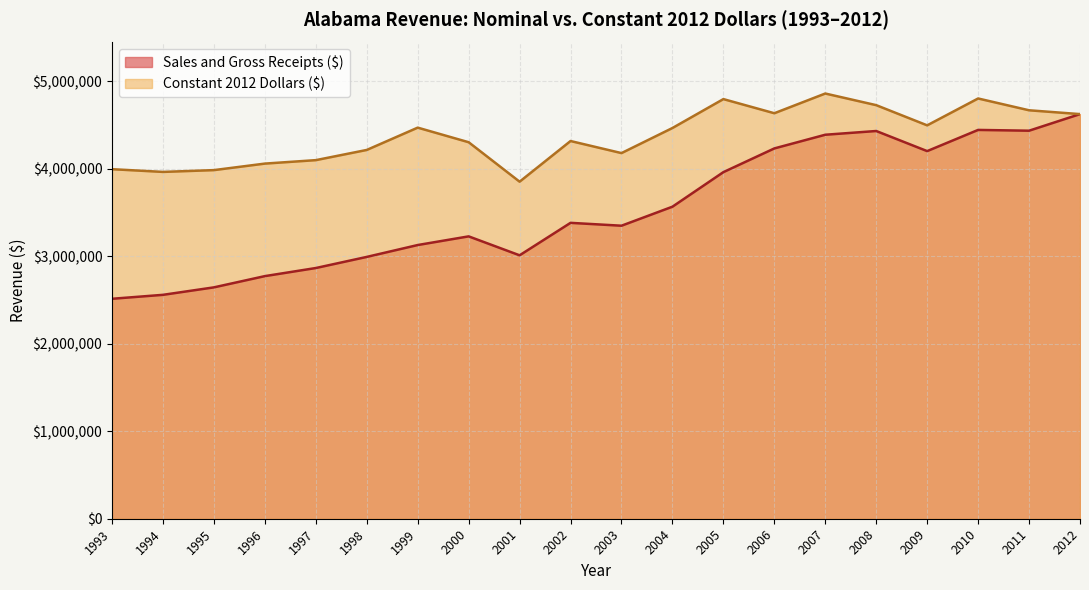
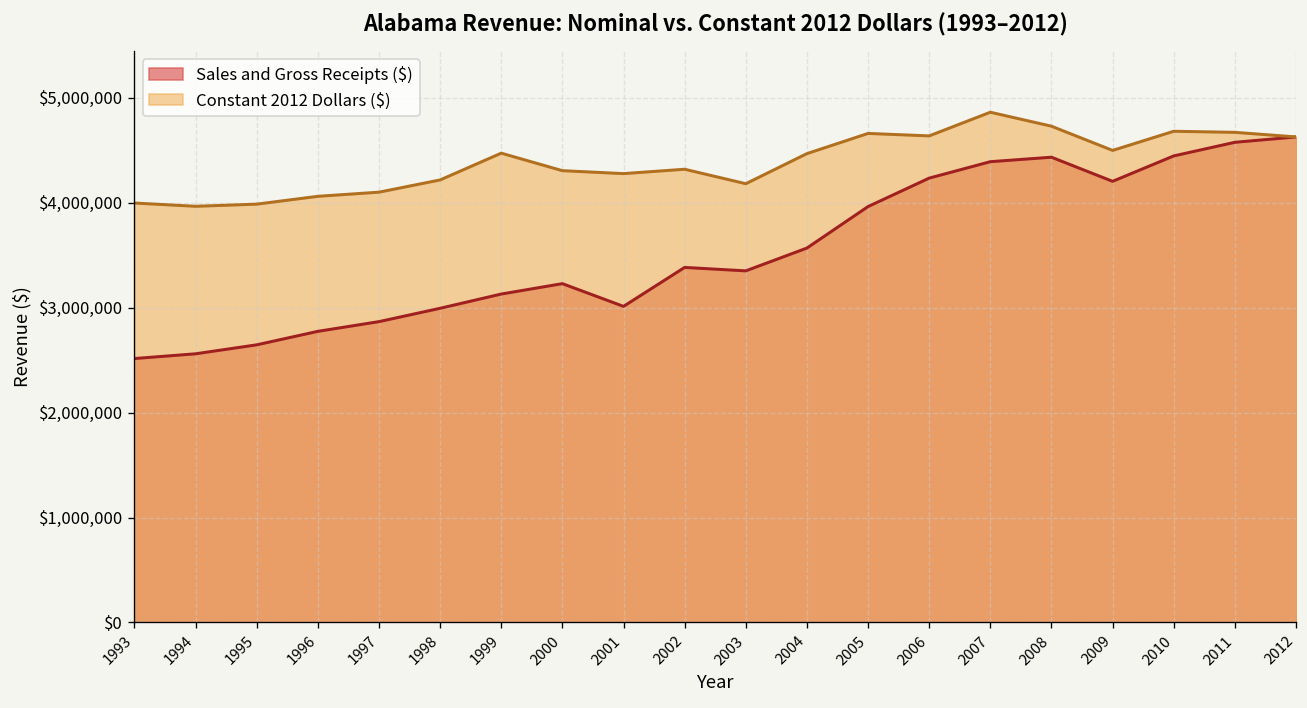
  {
    "Sales and Gross Receipts ($)": {
      "1993": "$2,500,000",
      "1994": "$2,600,000",
      "1995": "$2,600,000",
      "1996": "$2,800,000",
      "1997": "$2,900,000",
      "1998": "$3,000,000",
      "1999": "$3,100,000",
      "2000": "$3,200,000",
      "2001": "$3,000,000",
      "2002": "$3,400,000",
      "2003": "$3,400,000",
      "2004": "$3,600,000",
      "2005": "$4,000,000",
      "2006": "$4,200,000",
      "2007": "$4,400,000",
      "2008": "$4,400,000",
      "2009": "$4,200,000",
      "2010": "$4,400,000",
-     "2011": "$4,400,000"
+     "2011": "$4,600,000"
    },
    "Constant 2012 Dollars ($)": {
      "1993": "$4,000,000",
      "1994": "$4,000,000",
      "1995": "$4,000,000",
      "1996": "$4,100,000",
      "1997": "$4,100,000",
      "1998": "$4,200,000",
      "1999": "$4,500,000",
      "2000": "$4,300,000",
-     "2001": "$3,900,000",
+     "2001": "$4,300,000",
      "2002": "$4,300,000",
      "2003": "$4,200,000",
      "2004": "$4,500,000",
-     "2005": "$4,800,000",
+     "2005": "$4,700,000",
      "2006": "$4,600,000",
      "2007": "$4,900,000",
      "2008": "$4,700,000",
      "2009": "$4,500,000",
-     "2010": "$4,800,000",
+     "2010": "$4,700,000",
      "2011": "$4,700,000"
    }
  }
